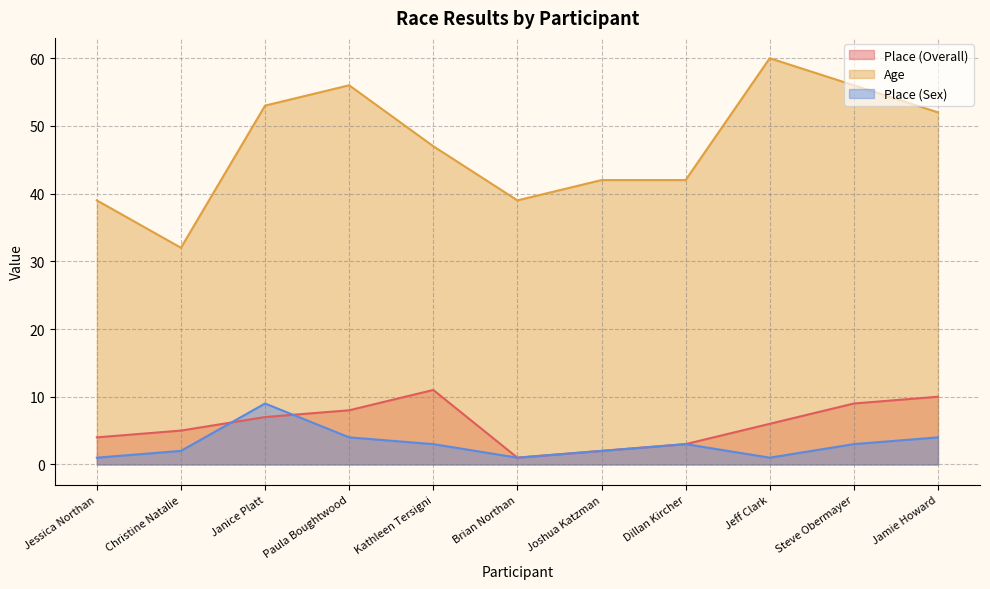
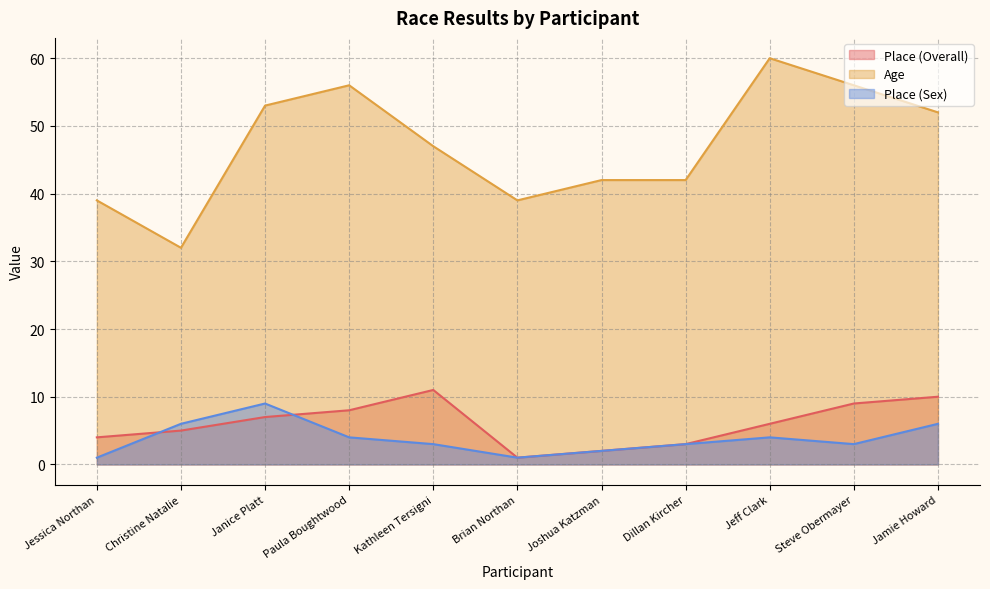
  {
    "Place (Sex)": {
      "Jessica Northan": 1,
-     "Christine Natalie": 2,
+     "Christine Natalie": 6,
      "Janice Platt": 9,
      "Paula Boughtwood": 4,
      "Kathleen Tersigni": 3,
-     "Jeff Clark": 1,
+     "Jeff Clark": 4,
      "Steve Obermayer": 3,
-     "Jamie Howard": 4
+     "Jamie Howard": 6
    }
  }
